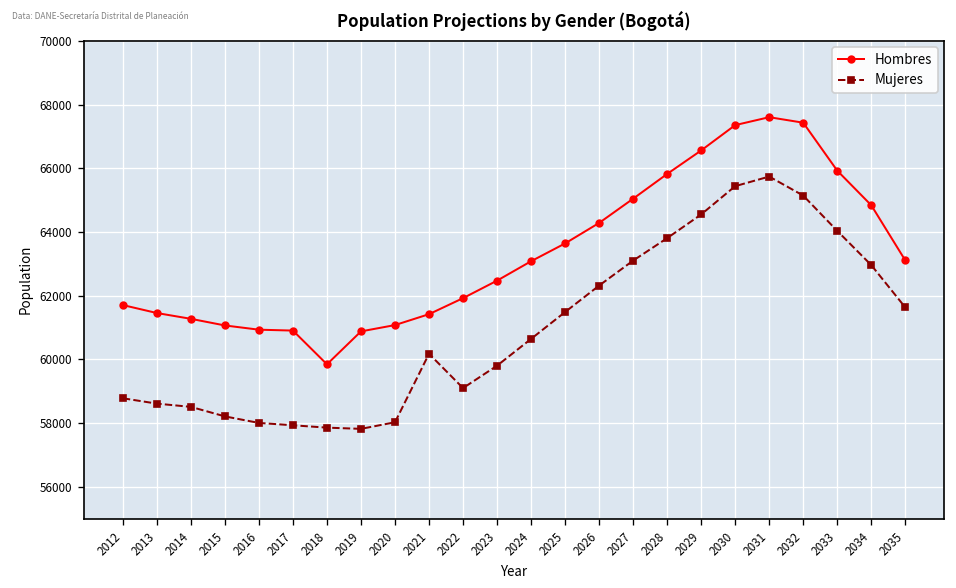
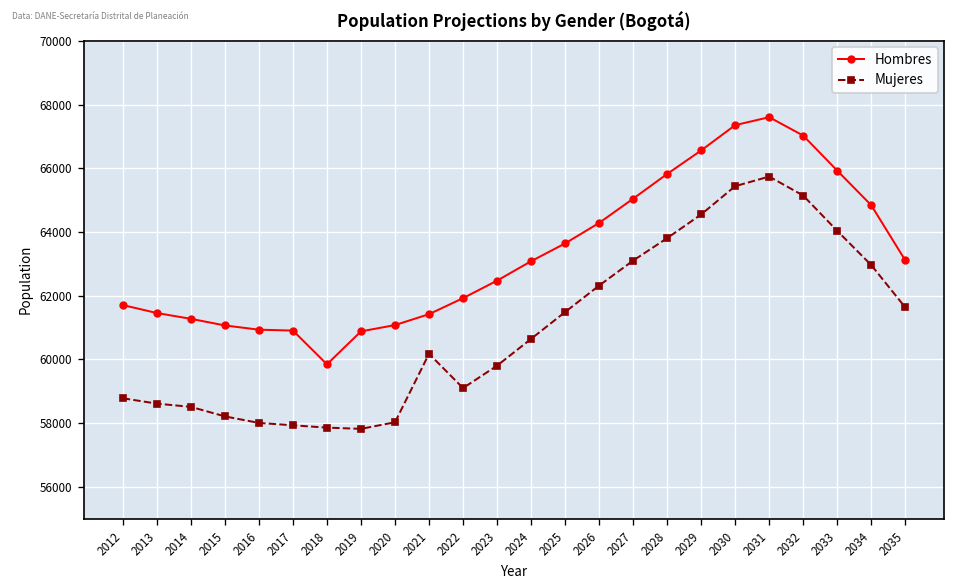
  {
    "Hombres": {
      "2012": 61700,
      "2013": 61500,
      "2014": 61300,
      "2015": 61100,
      "2016": 60900,
      "2017": 60900,
      "2018": 59800,
      "2019": 60900,
      "2020": 61100,
      "2021": 61400,
      "2022": 61900,
      "2023": 62500,
      "2024": 63100,
      "2025": 63600,
      "2026": 64300,
      "2027": 65000,
      "2028": 65800,
      "2029": 66600,
      "2030": 67400,
      "2031": 67600,
-     "2032": 67400,
+     "2032": 67000,
      "2033": 65900,
      "2034": 64800,
      "2035": 63100
    },
    "Mujeres": {
      "2012": 58800,
      "2013": 58600,
      "2014": 58500,
      "2015": 58200,
      "2016": 58000,
      "2017": 57900,
      "2018": 57900,
      "2019": 57800,
      "2020": 58000,
      "2021": 60200,
      "2022": 59100,
      "2023": 59800,
      "2024": 60600,
      "2025": 61500,
      "2026": 62300,
      "2027": 63100,
      "2028": 63800,
      "2029": 64500,
      "2030": 65400,
      "2031": 65700,
      "2032": 65100,
      "2033": 64000,
      "2034": 63000,
      "2035": 61600
    }
  }
